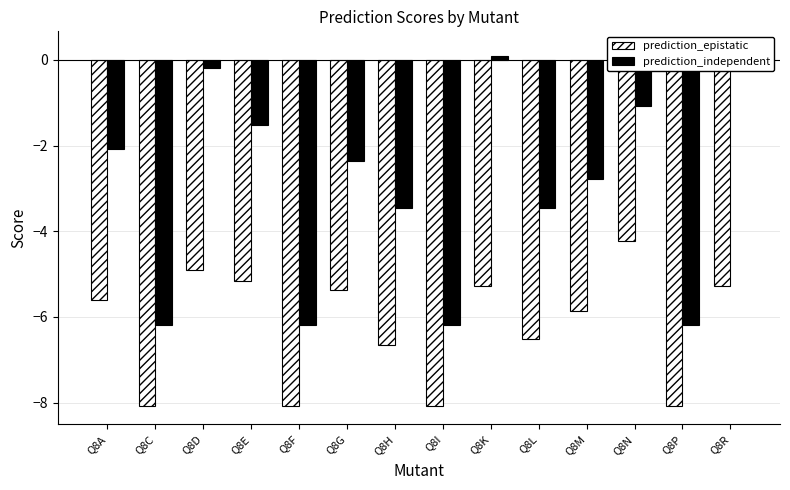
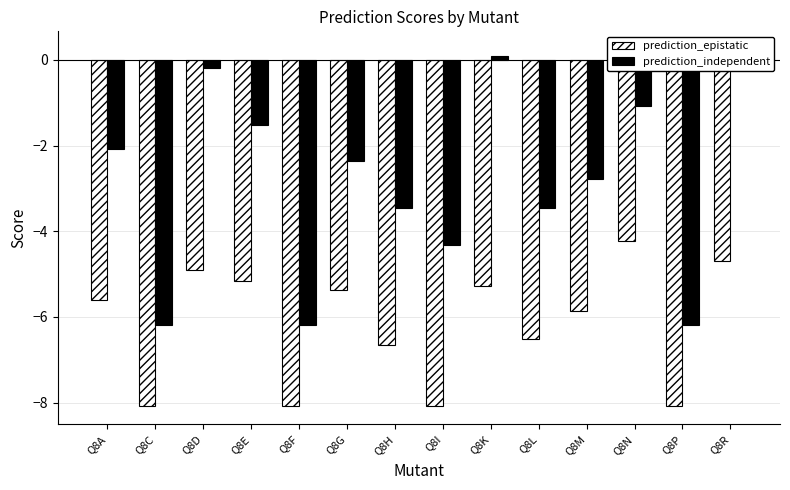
  {
    "prediction_epistatic": {
      "Q8A": -5.6,
      "Q8C": -8.1,
      "Q8D": -4.9,
      "Q8E": -5.2,
      "Q8F": -8.1,
      "Q8G": -5.4,
      "Q8H": -6.7,
      "Q8I": -8.1,
      "Q8K": -5.3,
      "Q8L": -6.5,
      "Q8M": -5.9,
      "Q8N": -4.2,
      "Q8P": -8.1,
-     "Q8R": -5.3
+     "Q8R": -4.7
    },
    "prediction_independent": {
      "Q8A": -2.1,
      "Q8C": -6.2,
      "Q8D": -0.2,
      "Q8E": -1.5,
      "Q8F": -6.2,
      "Q8G": -2.4,
      "Q8H": -3.5,
-     "Q8I": -6.2,
+     "Q8I": -4.3,
      "Q8K": 0.1,
      "Q8L": -3.5,
      "Q8M": -2.8,
      "Q8N": -1.1,
      "Q8P": -6.2
    }
  }
